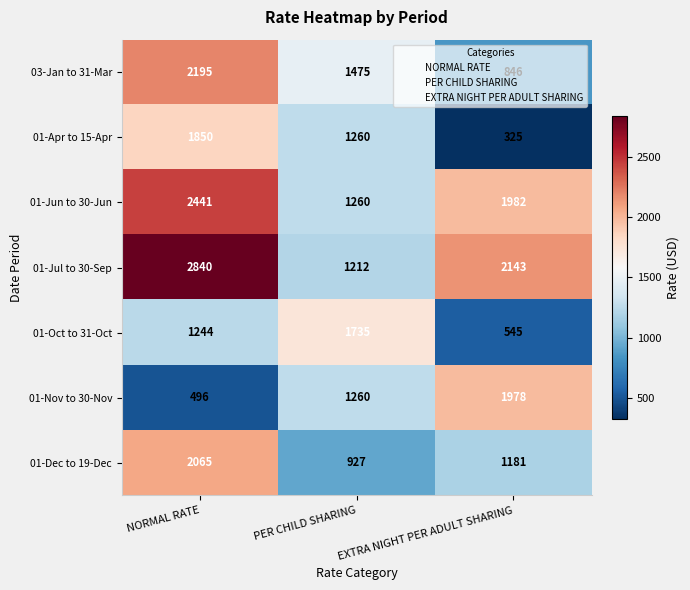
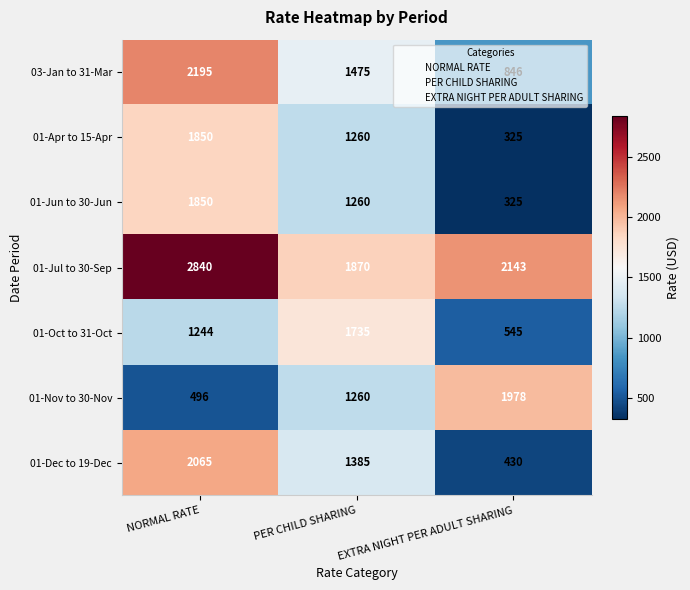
  {
    "03-Jan to 31-Mar": {
      "NORMAL RATE": 2195,
      "PER CHILD SHARING": 1475
    },
    "01-Apr to 15-Apr": {
      "NORMAL RATE": 1850,
      "PER CHILD SHARING": 1260,
      "EXTRA NIGHT PER ADULT SHARING": 325
    },
    "01-Jun to 30-Jun": {
-     "NORMAL RATE": 2441,
+     "NORMAL RATE": 1850,
      "PER CHILD SHARING": 1260,
-     "EXTRA NIGHT PER ADULT SHARING": 1982
+     "EXTRA NIGHT PER ADULT SHARING": 325
    },
    "01-Jul to 30-Sep": {
      "NORMAL RATE": 2840,
-     "PER CHILD SHARING": 1212,
+     "PER CHILD SHARING": 1870,
      "EXTRA NIGHT PER ADULT SHARING": 2143
    },
    "01-Oct to 31-Oct": {
      "NORMAL RATE": 1244,
      "EXTRA NIGHT PER ADULT SHARING": 545
    },
    "01-Nov to 30-Nov": {
      "NORMAL RATE": 496,
      "PER CHILD SHARING": 1260,
      "EXTRA NIGHT PER ADULT SHARING": 1978
    },
    "01-Dec to 19-Dec": {
      "NORMAL RATE": 2065,
-     "PER CHILD SHARING": 927,
-     "EXTRA NIGHT PER ADULT SHARING": 1181
+     "PER CHILD SHARING": 1385,
+     "EXTRA NIGHT PER ADULT SHARING": 430
    }
  }
